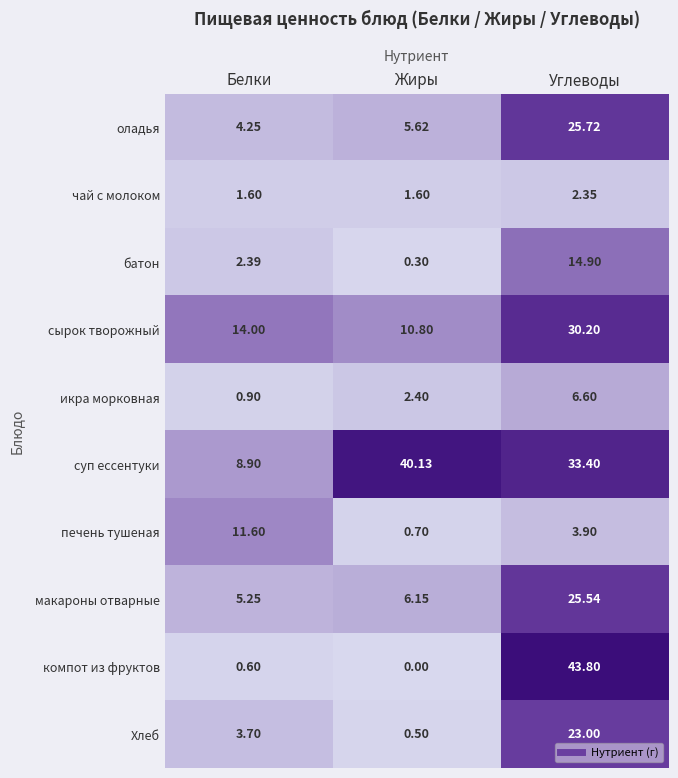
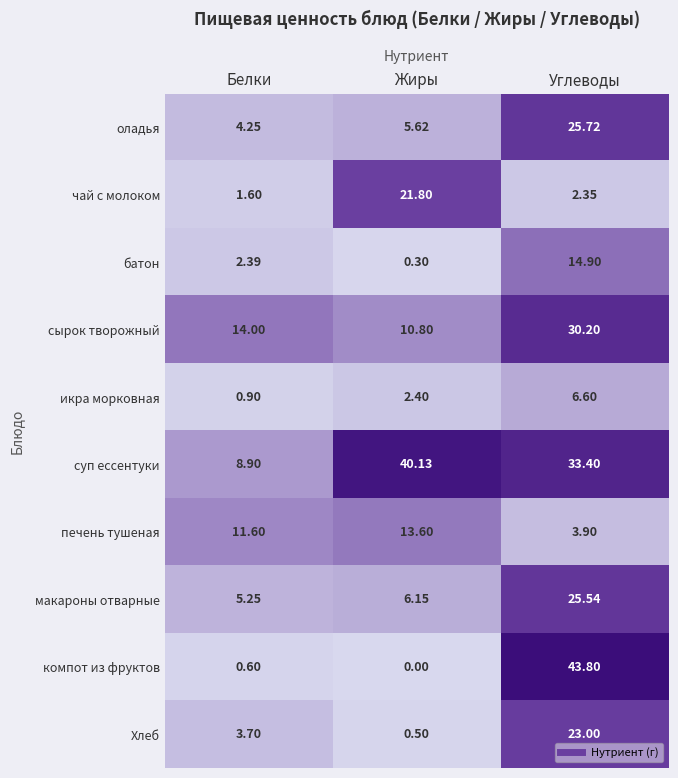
  {
    "оладья": {
      "Белки": 4.25,
      "Жиры": 5.62,
      "Углеводы": 25.72
    },
    "чай с молоком": {
      "Белки": 1.60,
-     "Жиры": 1.60,
+     "Жиры": 21.80,
      "Углеводы": 2.35
    },
    "батон": {
      "Белки": 2.39,
      "Жиры": 0.30,
      "Углеводы": 14.90
    },
    "сырок творожный": {
      "Белки": 14.00,
      "Жиры": 10.80,
      "Углеводы": 30.20
    },
    "икра морковная": {
      "Белки": 0.90,
      "Жиры": 2.40,
      "Углеводы": 6.60
    },
    "суп ессентуки": {
      "Белки": 8.90,
      "Жиры": 40.13,
      "Углеводы": 33.40
    },
    "печень тушеная": {
      "Белки": 11.60,
-     "Жиры": 0.70,
+     "Жиры": 13.60,
      "Углеводы": 3.90
    },
    "макароны отварные": {
      "Белки": 5.25,
      "Жиры": 6.15,
      "Углеводы": 25.54
    },
    "компот из фруктов": {
      "Белки": 0.60,
      "Жиры": 0.00,
      "Углеводы": 43.80
    },
    "Хлеб": {
      "Белки": 3.70,
      "Жиры": 0.50,
      "Углеводы": 23.00
    }
  }
